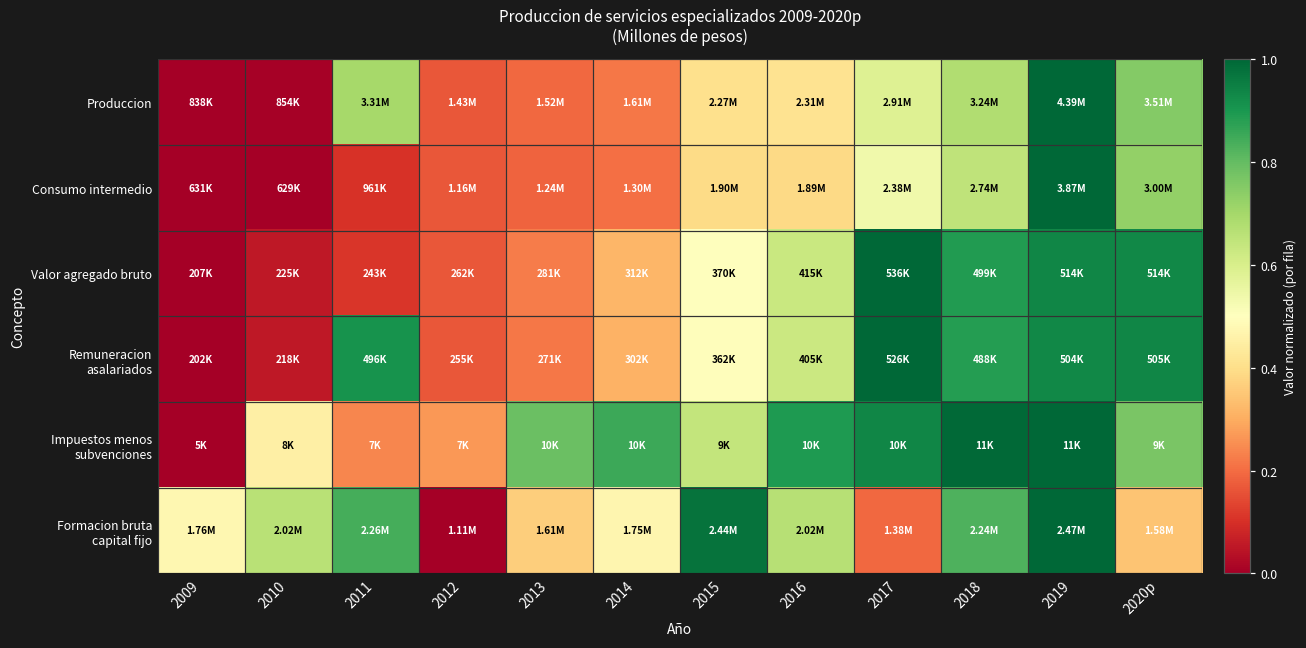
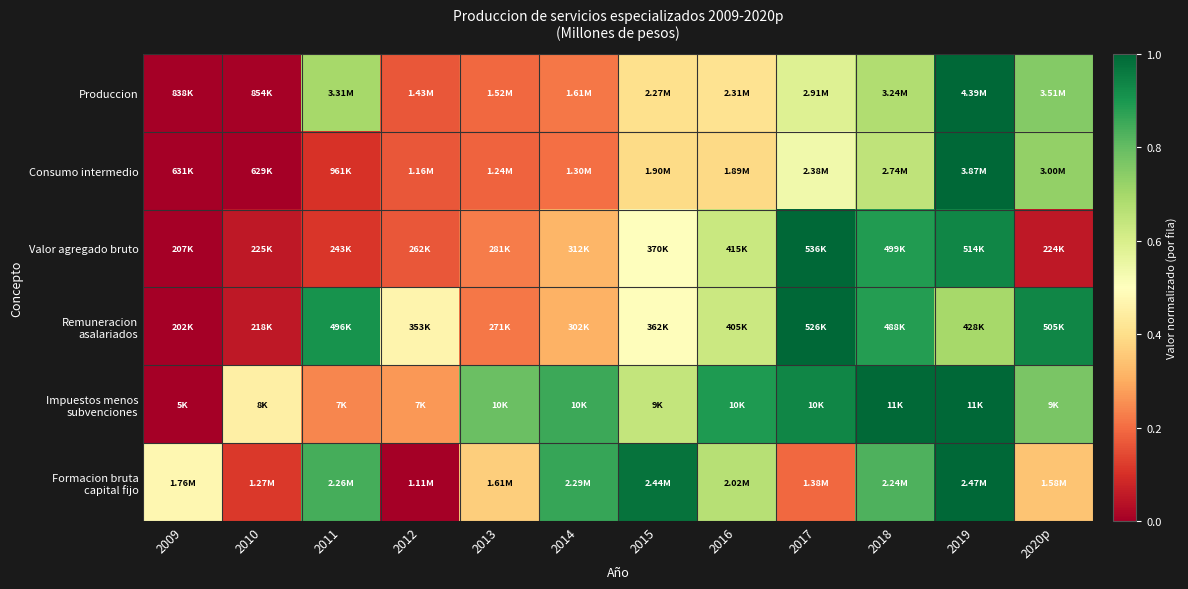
  {
    "Produccion": {
      "2009": "838K",
      "2010": "854K",
      "2011": "3.31M",
      "2012": "1.43M",
      "2013": "1.52M",
      "2014": "1.61M",
      "2015": "2.27M",
      "2016": "2.31M",
      "2017": "2.91M",
      "2018": "3.24M",
      "2019": "4.39M",
      "2020p": "3.51M"
    },
    "Consumo intermedio": {
      "2009": "631K",
      "2010": "629K",
      "2011": "961K",
      "2012": "1.16M",
      "2013": "1.24M",
      "2014": "1.30M",
      "2015": "1.90M",
      "2016": "1.89M",
      "2017": "2.38M",
      "2018": "2.74M",
      "2019": "3.87M",
      "2020p": "3.00M"
    },
    "Valor agregado bruto": {
      "2009": "207K",
      "2010": "225K",
      "2011": "243K",
      "2012": "262K",
      "2013": "281K",
      "2014": "312K",
      "2015": "370K",
      "2016": "415K",
      "2017": "536K",
      "2018": "499K",
      "2019": "514K",
-     "2020p": "514K"
+     "2020p": "224K"
    },
    "Remuneracion asalariados": {
      "2009": "202K",
      "2010": "218K",
      "2011": "496K",
-     "2012": "255K",
+     "2012": "353K",
      "2013": "271K",
      "2014": "302K",
      "2015": "362K",
      "2016": "405K",
      "2017": "526K",
      "2018": "488K",
-     "2019": "504K",
+     "2019": "428K",
      "2020p": "505K"
    },
    "Impuestos menos subvenciones": {
      "2009": "5K",
      "2010": "8K",
      "2011": "7K",
      "2012": "7K",
      "2013": "10K",
      "2014": "10K",
      "2015": "9K",
      "2016": "10K",
      "2017": "10K",
      "2018": "11K",
      "2019": "11K",
      "2020p": "9K"
    },
    "Formacion bruta capital fijo": {
      "2009": "1.76M",
-     "2010": "2.02M",
+     "2010": "1.27M",
      "2011": "2.26M",
      "2012": "1.11M",
      "2013": "1.61M",
-     "2014": "1.75M",
+     "2014": "2.29M",
      "2015": "2.44M",
      "2016": "2.02M",
      "2017": "1.38M",
      "2018": "2.24M",
      "2019": "2.47M",
      "2020p": "1.58M"
    }
  }
